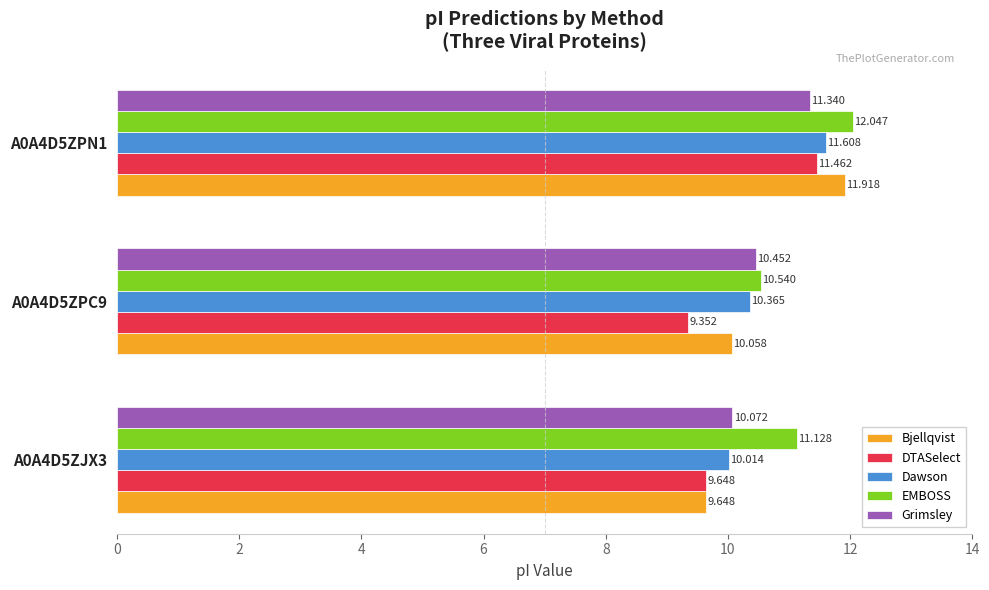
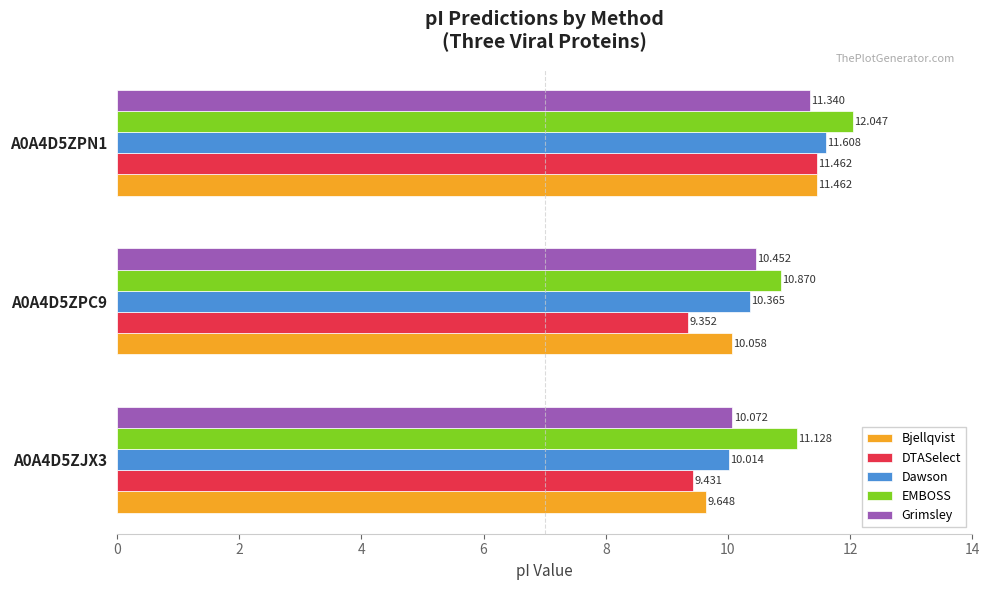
  {
    "Bjellqvist": {
-     "A0A4D5ZPN1": 11.918,
+     "A0A4D5ZPN1": 11.462,
      "A0A4D5ZPC9": 10.058,
      "A0A4D5ZJX3": 9.648
    },
    "DTASelect": {
      "A0A4D5ZPN1": 11.462,
      "A0A4D5ZPC9": 9.352,
-     "A0A4D5ZJX3": 9.648
+     "A0A4D5ZJX3": 9.431
    },
    "Dawson": {
      "A0A4D5ZPN1": 11.608,
      "A0A4D5ZPC9": 10.365,
      "A0A4D5ZJX3": 10.014
    },
    "EMBOSS": {
      "A0A4D5ZPN1": 12.047,
-     "A0A4D5ZPC9": 10.540,
+     "A0A4D5ZPC9": 10.870,
      "A0A4D5ZJX3": 11.128
    },
    "Grimsley": {
      "A0A4D5ZPN1": 11.340,
      "A0A4D5ZPC9": 10.452,
      "A0A4D5ZJX3": 10.072
    }
  }
